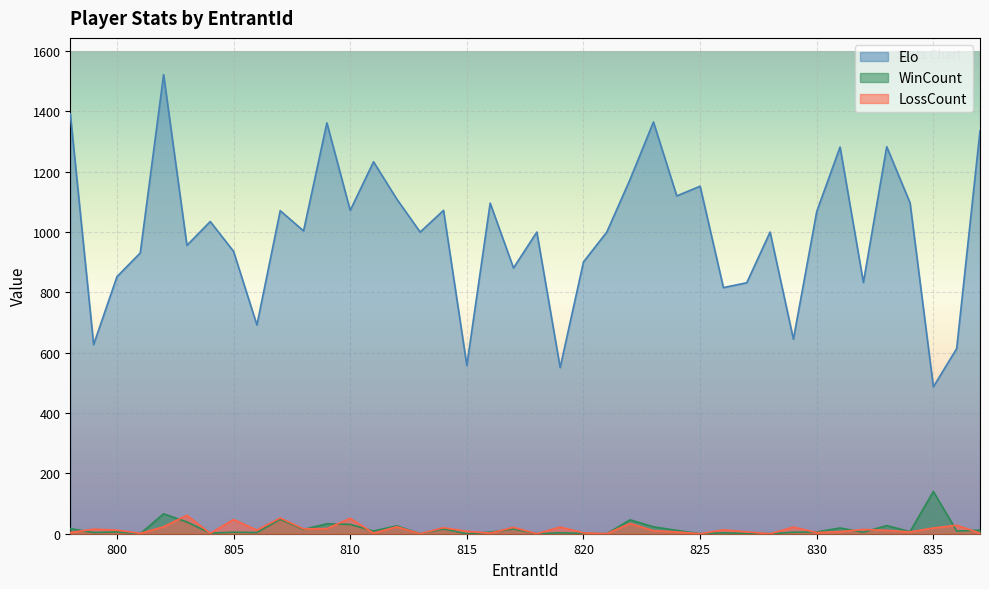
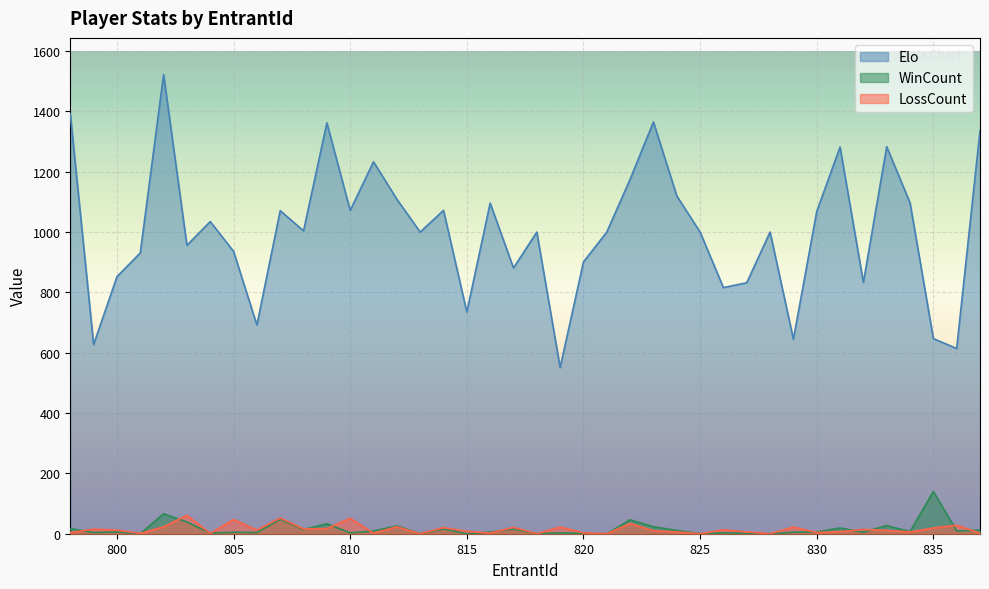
  {
    "Elo": {
      "800": 850,
      "805": 940,
      "810": 1070,
-     "815": 560,
+     "815": 740,
      "820": 900,
-     "825": 1150,
+     "825": 1000,
      "830": 1070,
-     "835": 490
+     "835": 650
    },
    "WinCount": {
      "805": 10,
-     "810": 30,
+     "810": 0,
      "835": 140
    },
    "LossCount": {
      "805": 50,
      "810": 50,
      "835": 20
    }
  }
